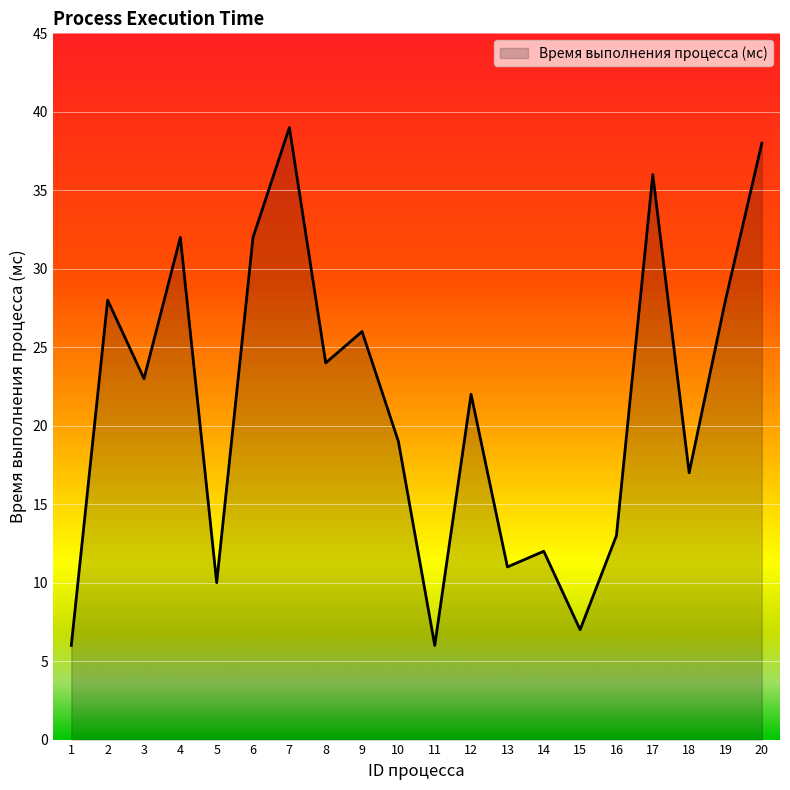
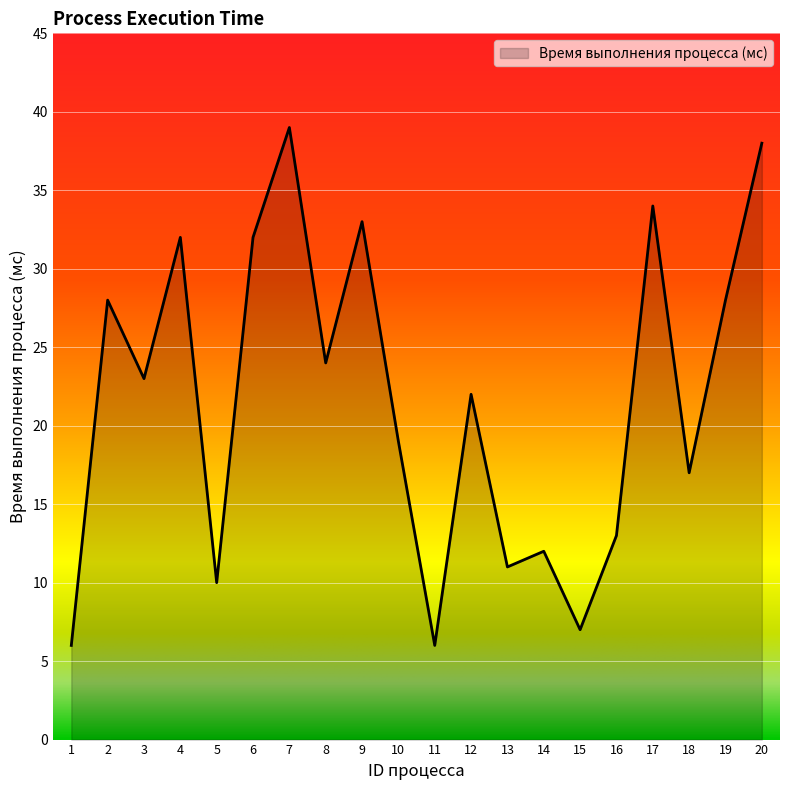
  {
    "1": 6,
    "2": 28,
    "3": 23,
    "4": 32,
    "5": 10,
    "6": 32,
    "7": 39,
    "8": 24,
-   "9": 26,
+   "9": 33,
    "10": 19,
    "11": 6,
    "12": 22,
    "13": 11,
    "14": 12,
    "15": 7,
    "16": 13,
-   "17": 36,
+   "17": 34,
    "18": 17,
    "19": 28,
    "20": 38
  }
